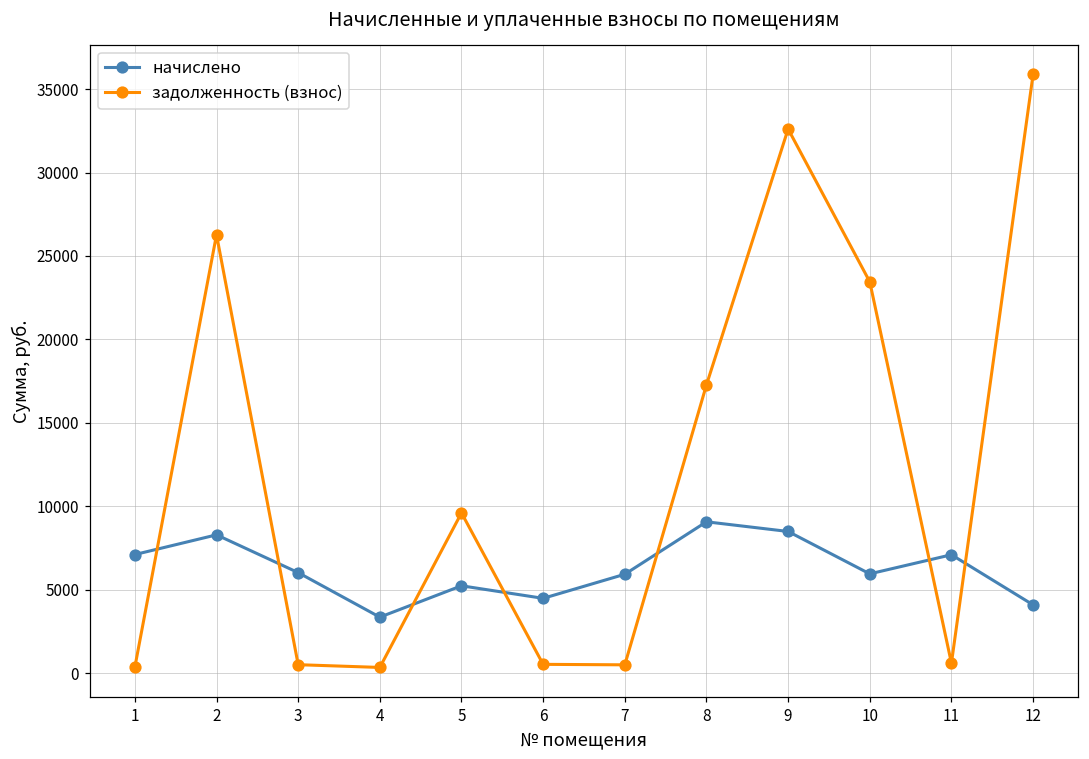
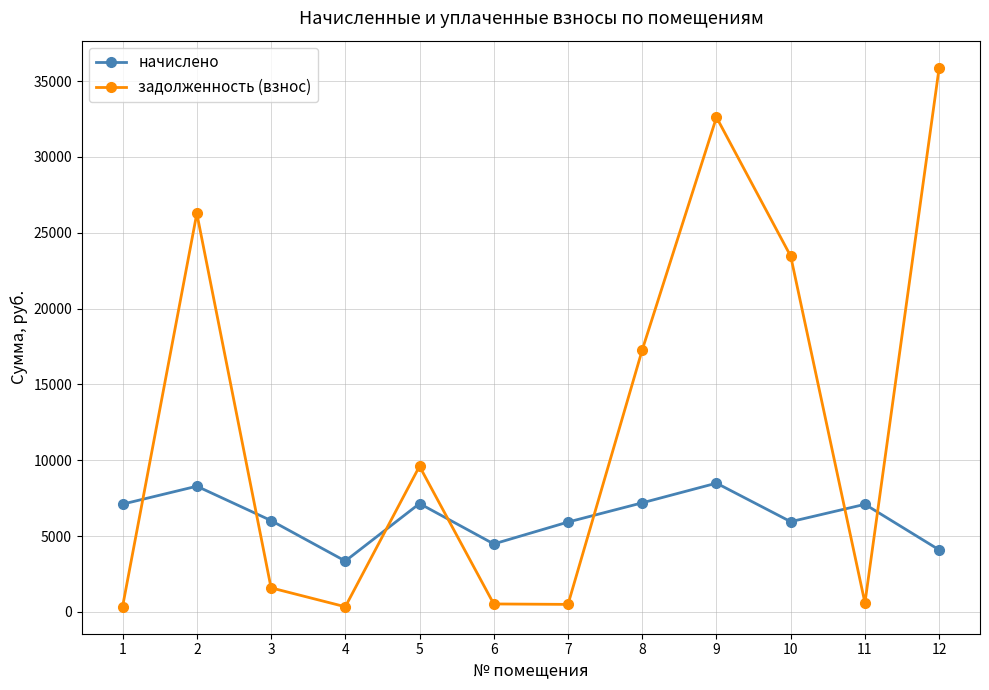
  {
    "начислено": {
      "1": 7100,
      "2": 8300,
      "3": 6000,
      "4": 3400,
-     "5": 5200,
+     "5": 7100,
      "6": 4500,
      "7": 5900,
-     "8": 9100,
+     "8": 7200,
      "9": 8500,
      "10": 5900,
      "11": 7100,
      "12": 4100
    },
    "задолженность (взнос)": {
      "1": 400,
      "2": 26300,
-     "3": 500,
+     "3": 1600,
      "4": 300,
      "5": 9600,
      "6": 500,
      "7": 500,
      "8": 17300,
      "9": 32600,
      "10": 23500,
      "11": 600,
      "12": 35900
    }
  }
